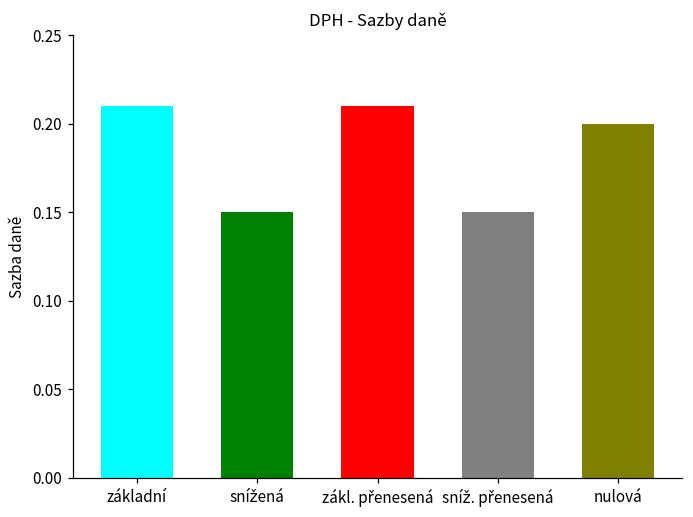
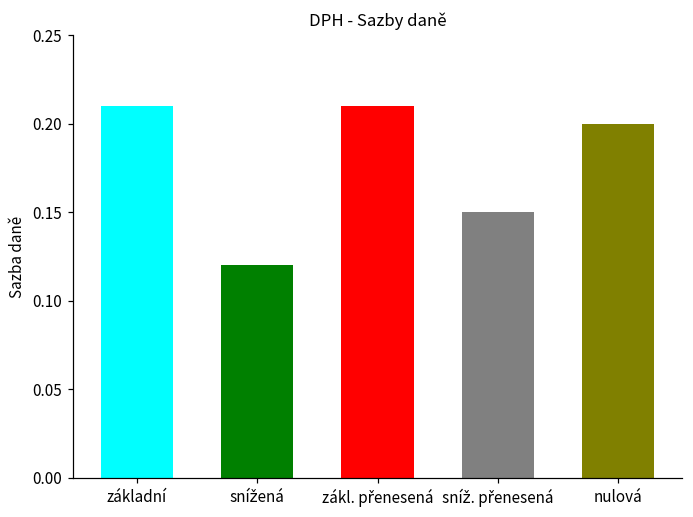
  {
    "základní": 0.21,
-   "snížená": 0.15,
+   "snížená": 0.12,
    "zákl. přenesená": 0.21,
    "sníž. přenesená": 0.15,
    "nulová": 0.20
  }
